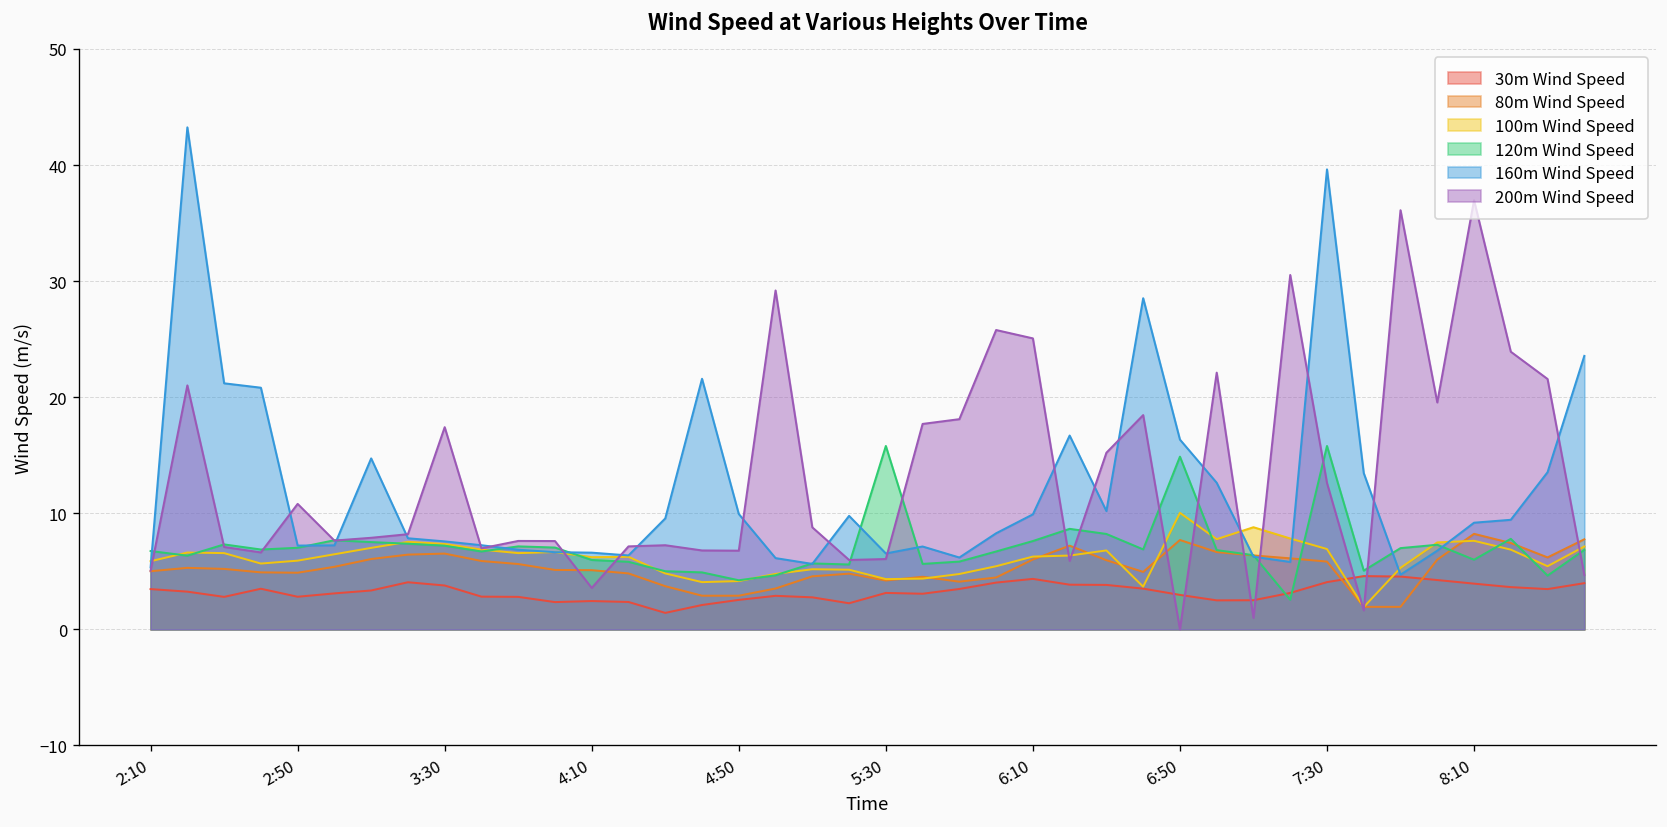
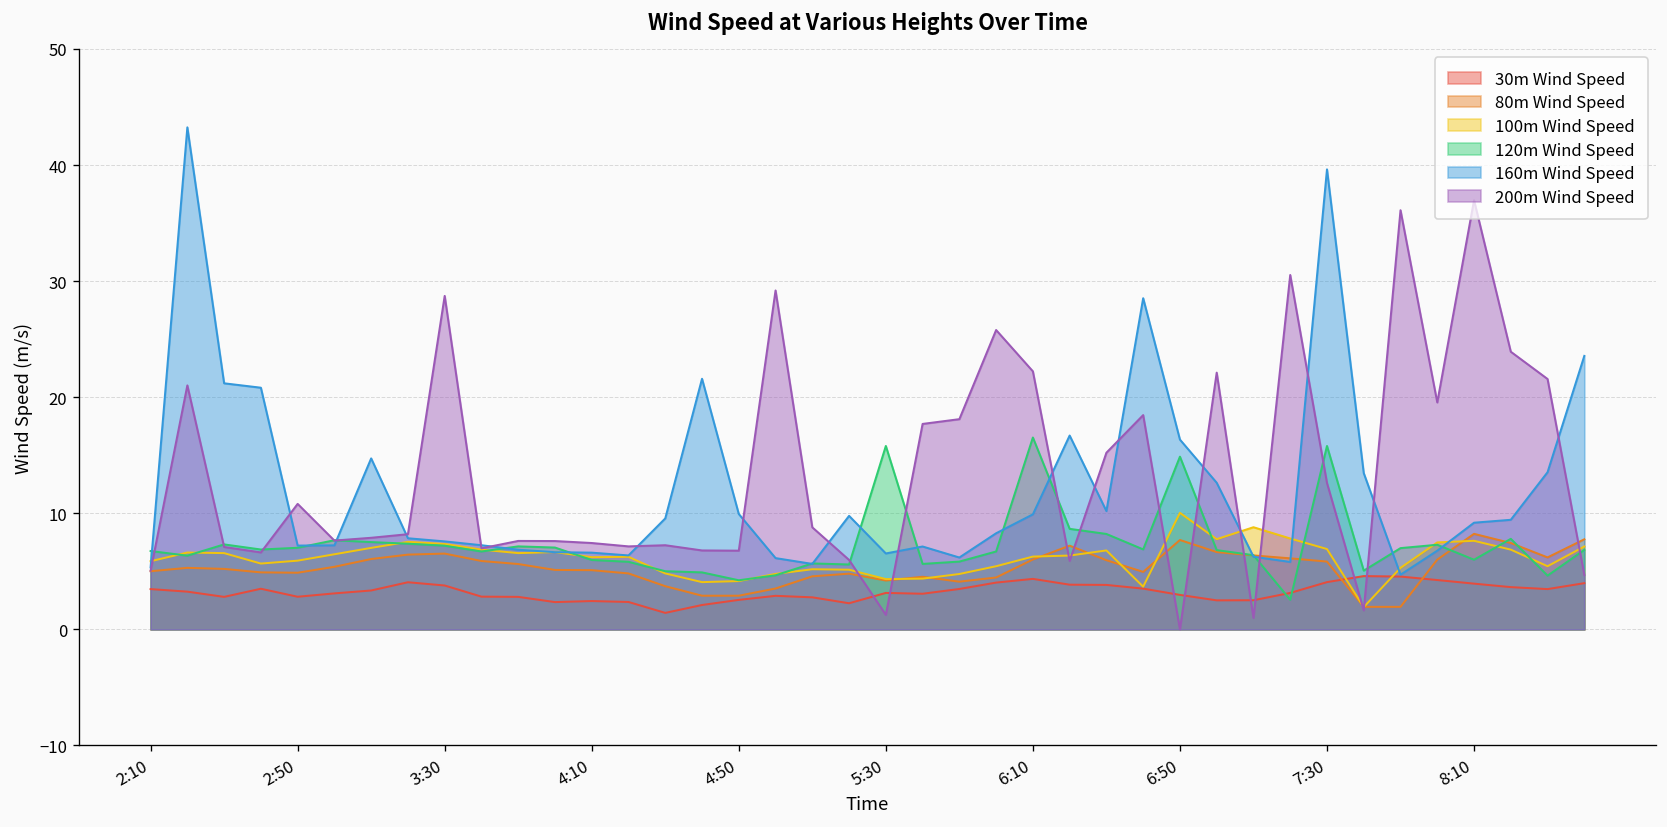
  {
    "120m Wind Speed": {
      "2:10": 7,
      "5:30": 16,
-     "6:10": 8,
+     "6:10": 17,
      "6:50": 15,
      "7:30": 16,
      "8:10": 6
    },
    "160m Wind Speed": {
      "2:10": 5,
      "4:10": 7,
      "4:50": 10,
      "5:30": 7,
      "6:10": 10,
      "6:50": 16,
      "7:30": 40,
      "8:10": 9
    },
    "200m Wind Speed": {
      "2:50": 11,
-     "3:30": 17,
-     "4:10": 4,
+     "3:30": 29,
+     "4:10": 7,
      "4:50": 7,
-     "5:30": 6,
-     "6:10": 25,
+     "5:30": 1,
+     "6:10": 22,
      "6:50": 0,
      "7:30": 13
    }
  }
